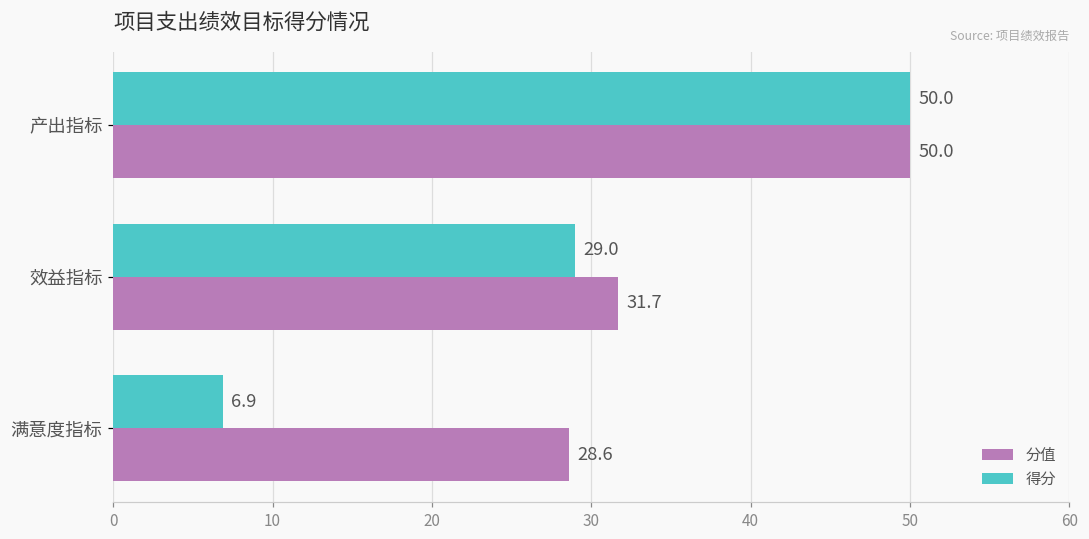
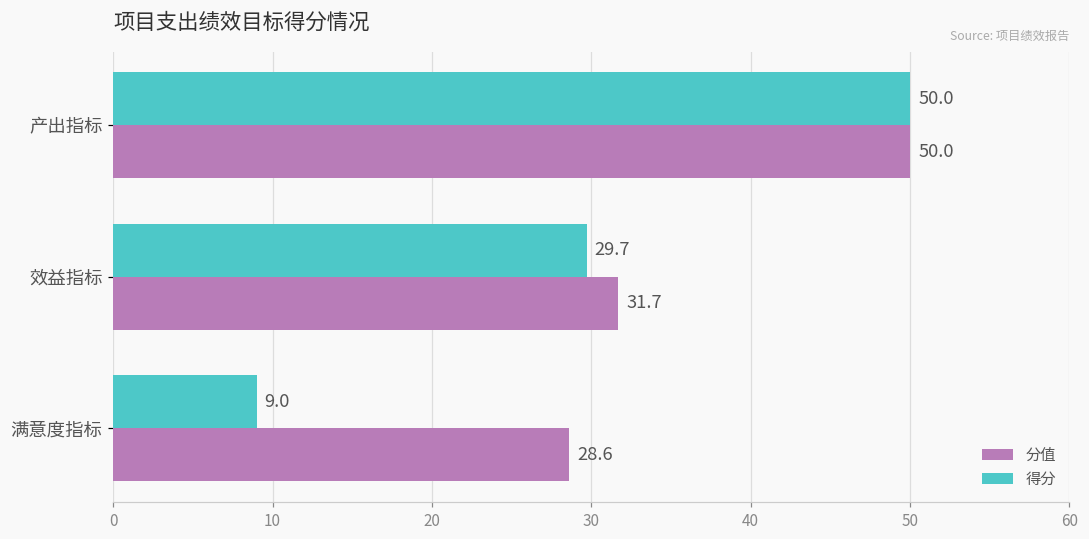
  {
    "分值": {
      "产出指标": 50.0,
      "效益指标": 31.7,
      "满意度指标": 28.6
    },
    "得分": {
      "产出指标": 50.0,
-     "效益指标": 29.0,
-     "满意度指标": 6.9
+     "效益指标": 29.7,
+     "满意度指标": 9.0
    }
  }
